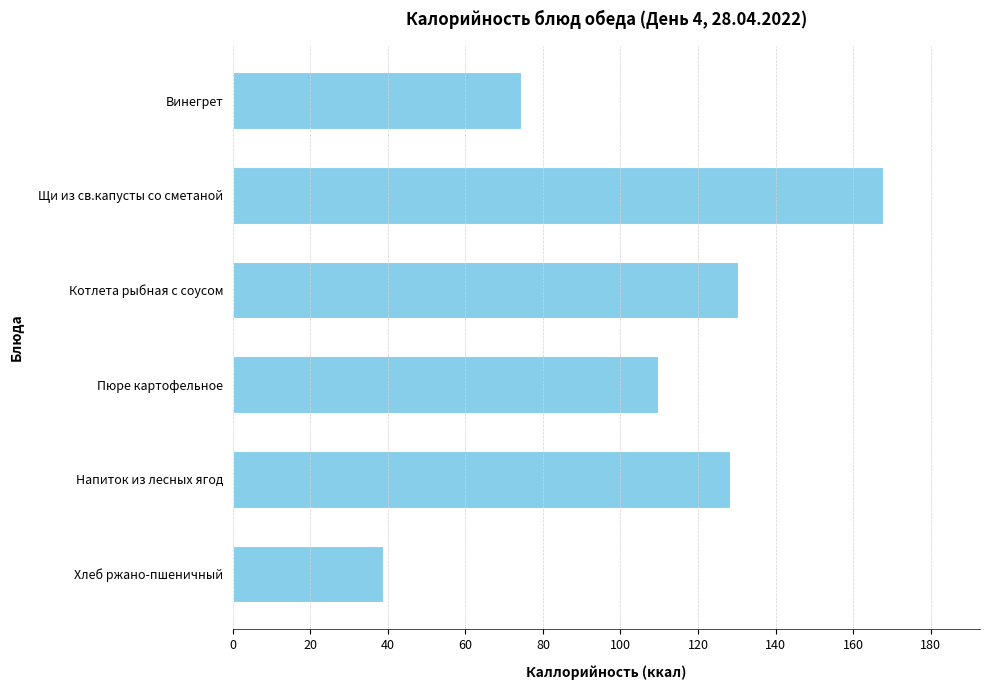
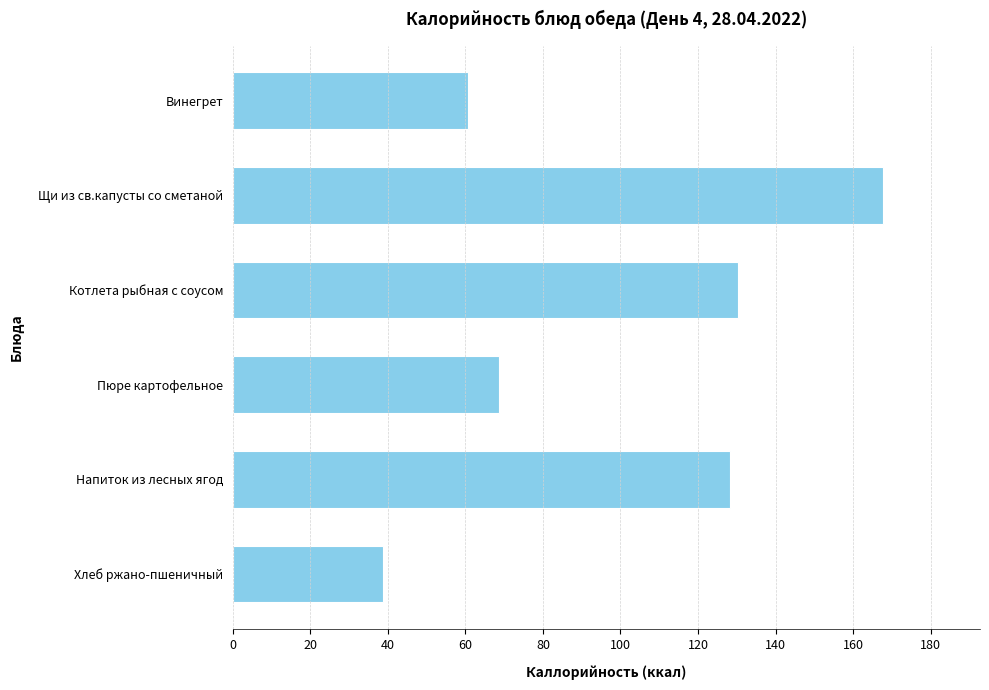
  {
-   "Винегрет": 74,
+   "Винегрет": 61,
    "Щи из св.капусты со сметаной": 168,
    "Котлета рыбная с соусом": 130,
-   "Пюре картофельное": 110,
+   "Пюре картофельное": 69,
    "Напиток из лесных ягод": 128,
    "Хлеб ржано-пшеничный": 39
  }
